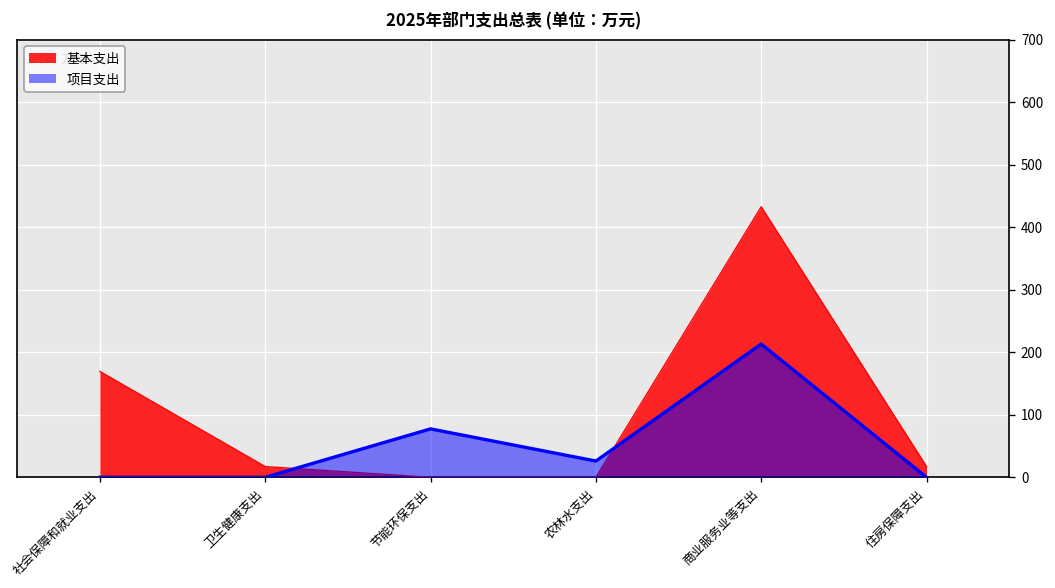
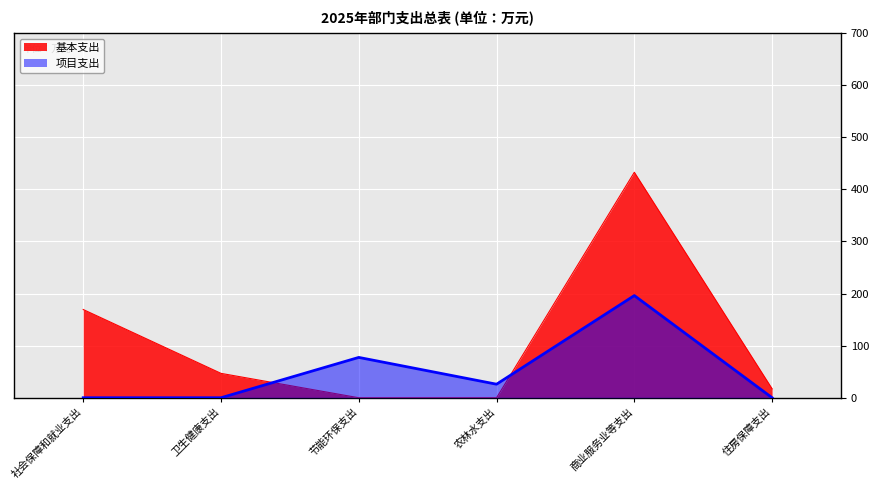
  {
    "基本支出": {
      "社会保障和就业支出": 170,
-     "卫生健康支出": 20,
+     "卫生健康支出": 50,
      "节能环保支出": 0,
      "农林水支出": 0,
      "商业服务业等支出": 430,
      "住房保障支出": 20
    },
    "项目支出": {
      "社会保障和就业支出": 0,
      "卫生健康支出": 0,
      "节能环保支出": 80,
      "农林水支出": 30,
-     "商业服务业等支出": 210,
+     "商业服务业等支出": 200,
      "住房保障支出": 0
    }
  }
